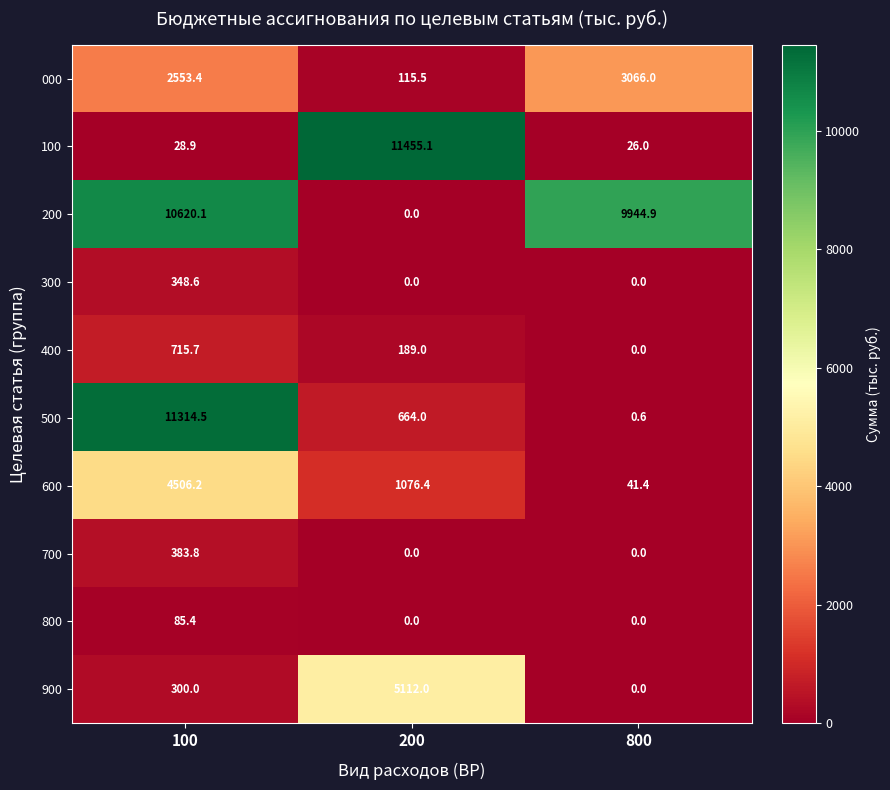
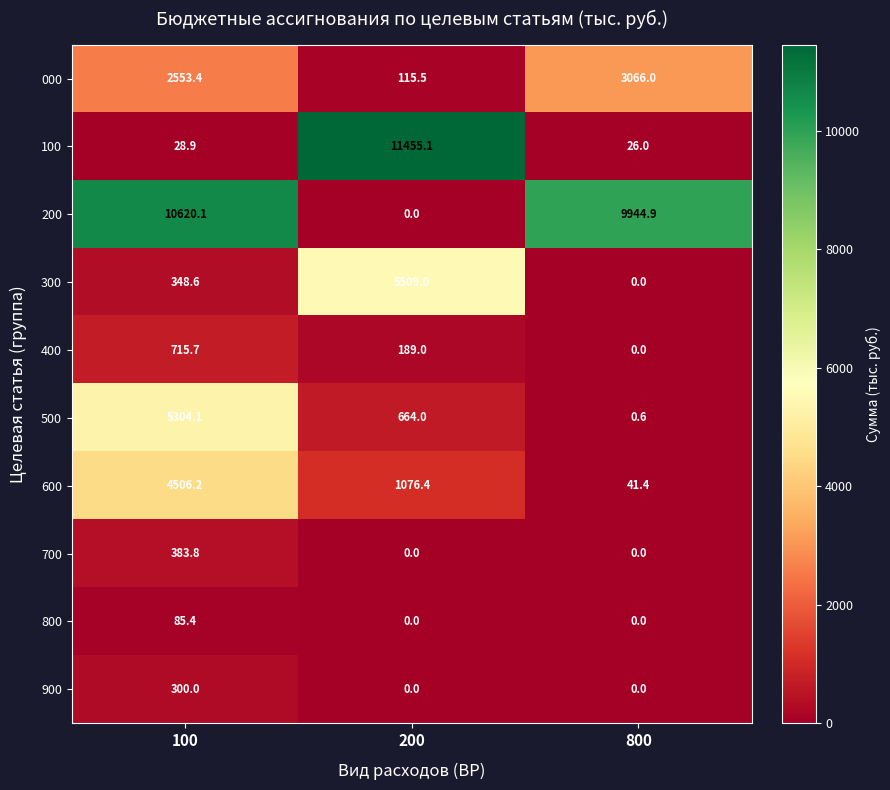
  {
    "000": {
      "100": 2553.4,
      "200": 115.5,
      "800": 3066.0
    },
    "100": {
      "100": 28.9,
      "200": 11455.1,
      "800": 26.0
    },
    "200": {
      "100": 10620.1,
      "200": 0.0,
      "800": 9944.9
    },
    "300": {
      "100": 348.6,
-     "200": 0.0,
+     "200": 5509.0,
      "800": 0.0
    },
    "400": {
      "100": 715.7,
      "200": 189.0,
      "800": 0.0
    },
    "500": {
-     "100": 11314.5,
+     "100": 5304.1,
      "200": 664.0,
      "800": 0.6
    },
    "600": {
      "100": 4506.2,
      "200": 1076.4,
      "800": 41.4
    },
    "700": {
      "100": 383.8,
      "200": 0.0,
      "800": 0.0
    },
    "800": {
      "100": 85.4,
      "200": 0.0,
      "800": 0.0
    },
    "900": {
      "100": 300.0,
-     "200": 5112.0,
+     "200": 0.0,
      "800": 0.0
    }
  }
